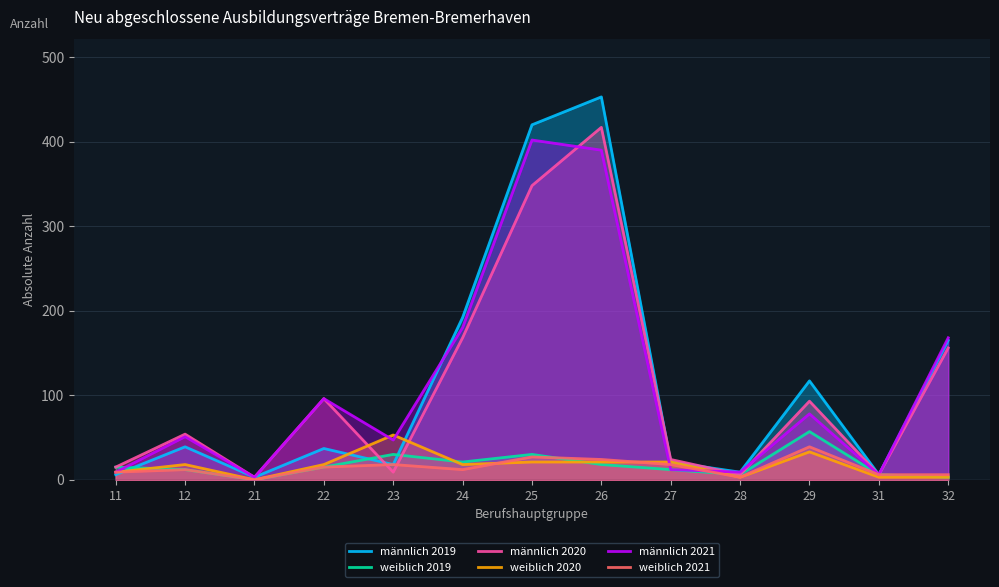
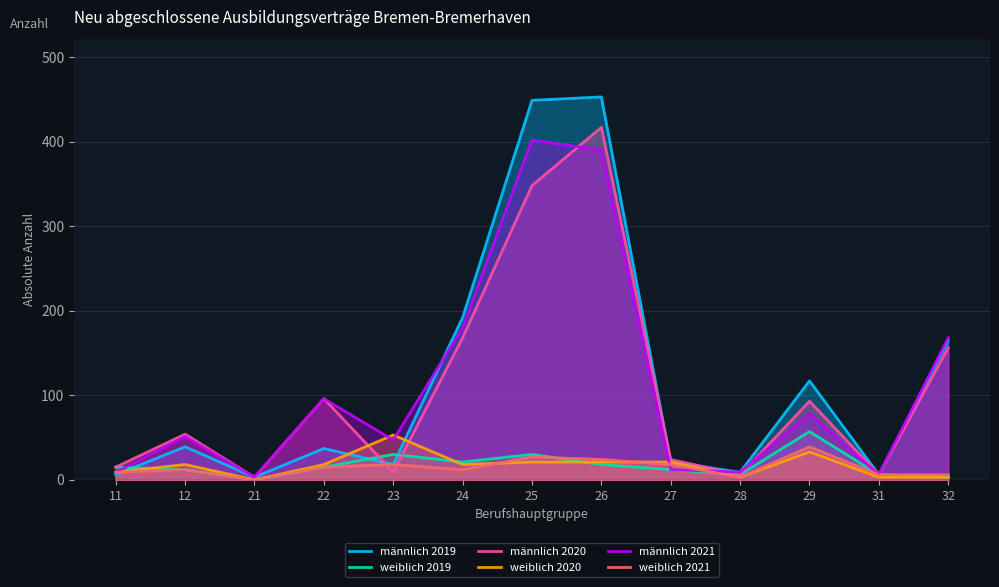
  {
    "männlich 2019": {
      "11": 10,
      "12": 40,
      "22": 40,
      "24": 190,
-     "25": 420,
+     "25": 450,
      "26": 450,
      "29": 120
    },
    "weiblich 2019": {
      "23": 30,
      "29": 60
    },
    "männlich 2020": {
      "23": 10,
      "24": 170,
      "25": 350,
      "26": 420,
      "29": 90,
      "32": 160
    },
    "weiblich 2020": {
      "12": 20,
      "22": 20,
      "23": 50,
      "25": 20,
      "29": 30
    },
    "männlich 2021": {
      "23": 50,
      "24": 180,
      "25": 400,
      "26": 390,
      "29": 80
    },
    "weiblich 2021": {
      "24": 10,
      "29": 40
    }
  }
